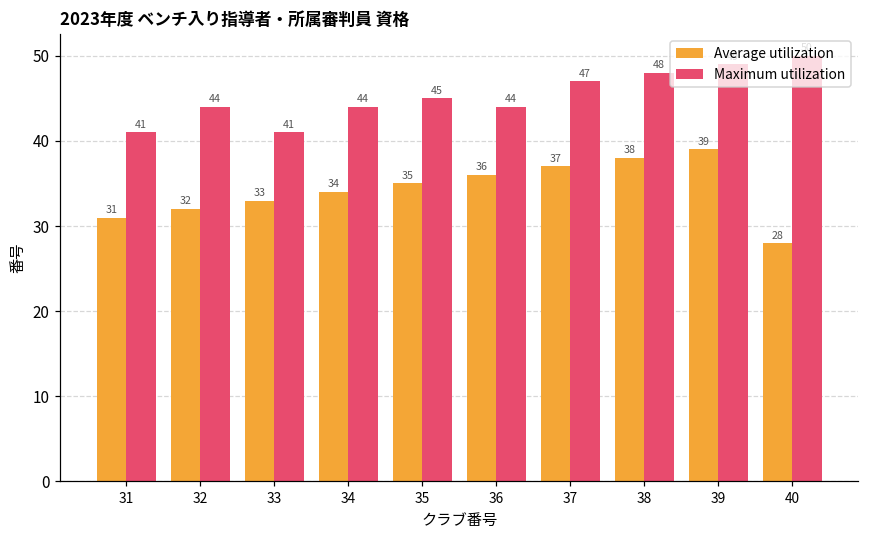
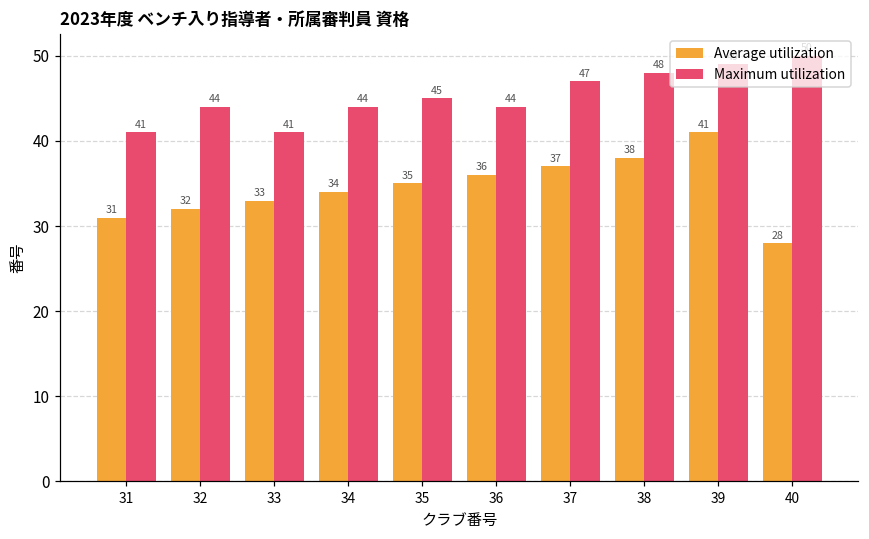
  {
    "Average utilization": {
      "31": 31,
      "32": 32,
      "33": 33,
      "34": 34,
      "35": 35,
      "36": 36,
      "37": 37,
      "38": 38,
-     "39": 39,
+     "39": 41,
      "40": 28
    },
    "Maximum utilization": {
      "31": 41,
      "32": 44,
      "33": 41,
      "34": 44,
      "35": 45,
      "36": 44,
      "37": 47,
      "38": 48
    }
  }
